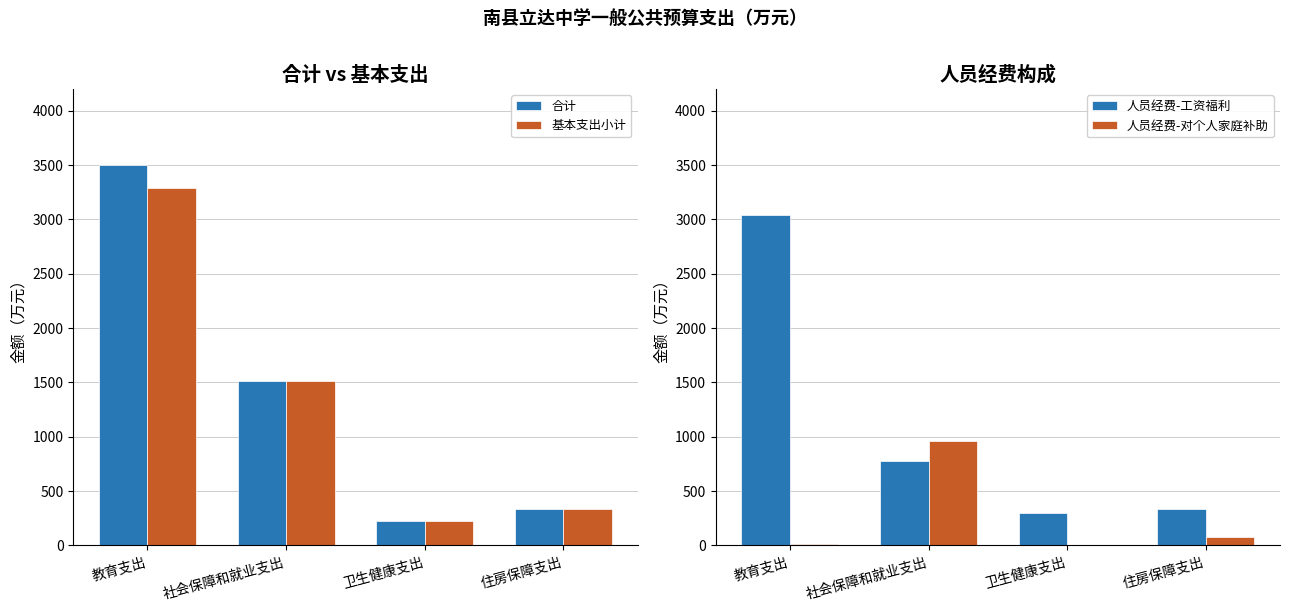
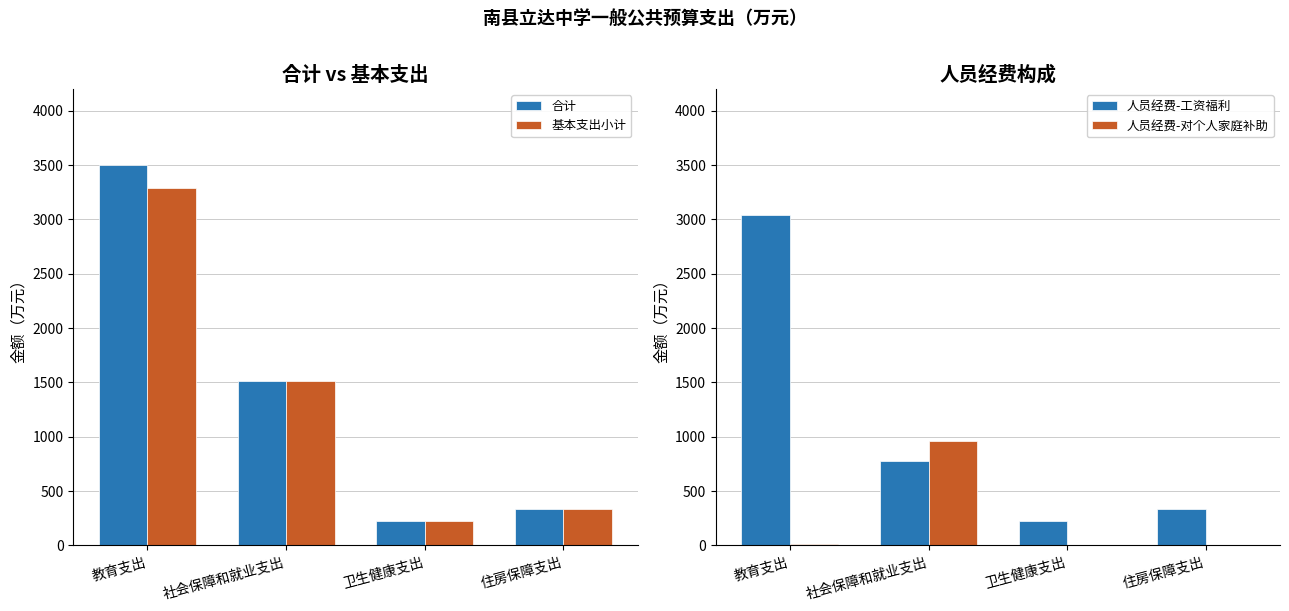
  {
    "合计 vs 基本支出": {
      "合计": {
        "教育支出": 3500,
        "社会保障和就业支出": 1520,
        "卫生健康支出": 230,
        "住房保障支出": 330
      },
      "基本支出小计": {
        "教育支出": 3290,
        "社会保障和就业支出": 1520,
        "卫生健康支出": 230,
        "住房保障支出": 330
      }
    },
    "人员经费构成": {
      "人员经费-工资福利": {
        "教育支出": 3040,
        "社会保障和就业支出": 780,
-       "卫生健康支出": 300,
+       "卫生健康支出": 230,
        "住房保障支出": 330
      },
      "人员经费-对个人家庭补助": {
        "社会保障和就业支出": 960,
        "卫生健康支出": 0,
-       "住房保障支出": 70
+       "住房保障支出": 0
      }
    }
  }
